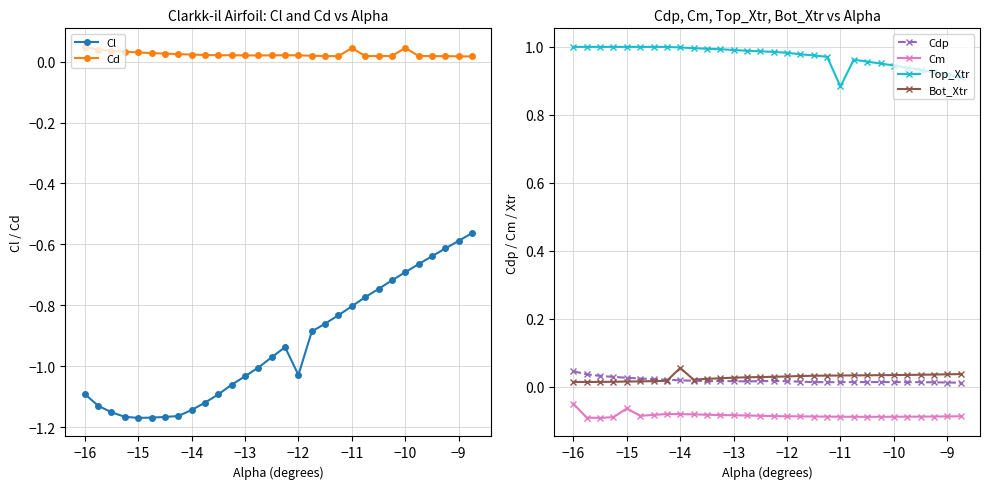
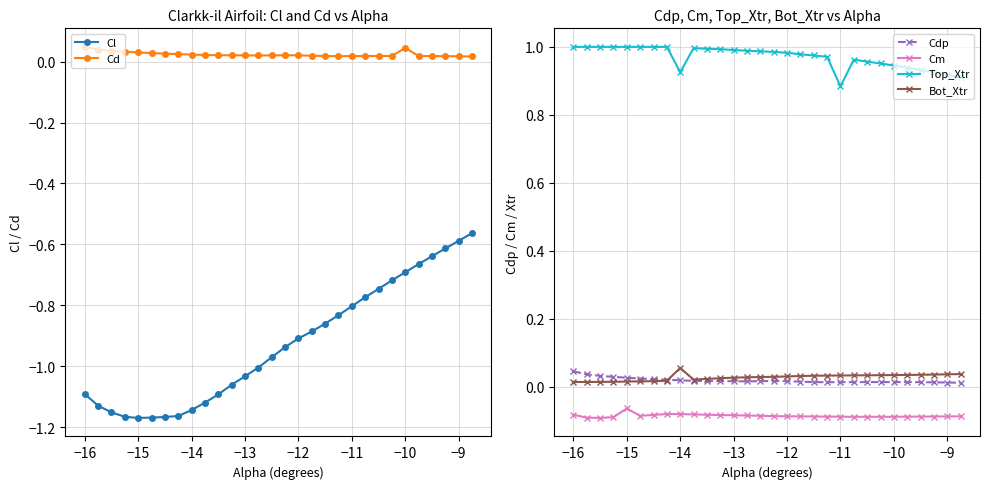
  {
    "Clarkk-il Airfoil: Cl and Cd vs Alpha": {
      "Cl": {
        "−16": -1.09,
        "−15": -1.17,
        "−14": -1.14,
        "−13": -1.03,
-       "−12": -1.03,
+       "−12": -0.91,
        "−11": -0.80,
        "−10": -0.69,
        "−9": -0.59
      },
      "Cd": {
        "−15": 0.03,
        "−14": 0.02,
        "−13": 0.02,
        "−12": 0.02,
-       "−11": 0.04,
+       "−11": 0.02,
        "−10": 0.04,
        "−9": 0.02
      }
    },
    "Cdp, Cm, Top_Xtr, Bot_Xtr vs Alpha": {
      "Cdp": {
        "−16": 0.05,
        "−15": 0.03,
        "−14": 0.02,
        "−13": 0.02,
        "−12": 0.02,
        "−11": 0.01,
        "−10": 0.01,
        "−9": 0.01
      },
      "Cm": {
-       "−16": -0.05,
+       "−16": -0.08,
        "−15": -0.06,
        "−14": -0.08,
        "−13": -0.08,
        "−12": -0.09,
        "−11": -0.09,
        "−10": -0.09,
        "−9": -0.09
      },
      "Top_Xtr": {
        "−16": 1.00,
        "−15": 1.00,
-       "−14": 1.00,
+       "−14": 0.93,
        "−13": 0.99,
        "−12": 0.98,
        "−11": 0.88
      },
      "Bot_Xtr": {
        "−16": 0.01,
        "−15": 0.02,
        "−14": 0.06,
        "−13": 0.03,
        "−12": 0.03,
        "−11": 0.03,
        "−10": 0.03,
        "−9": 0.04
      }
    }
  }
